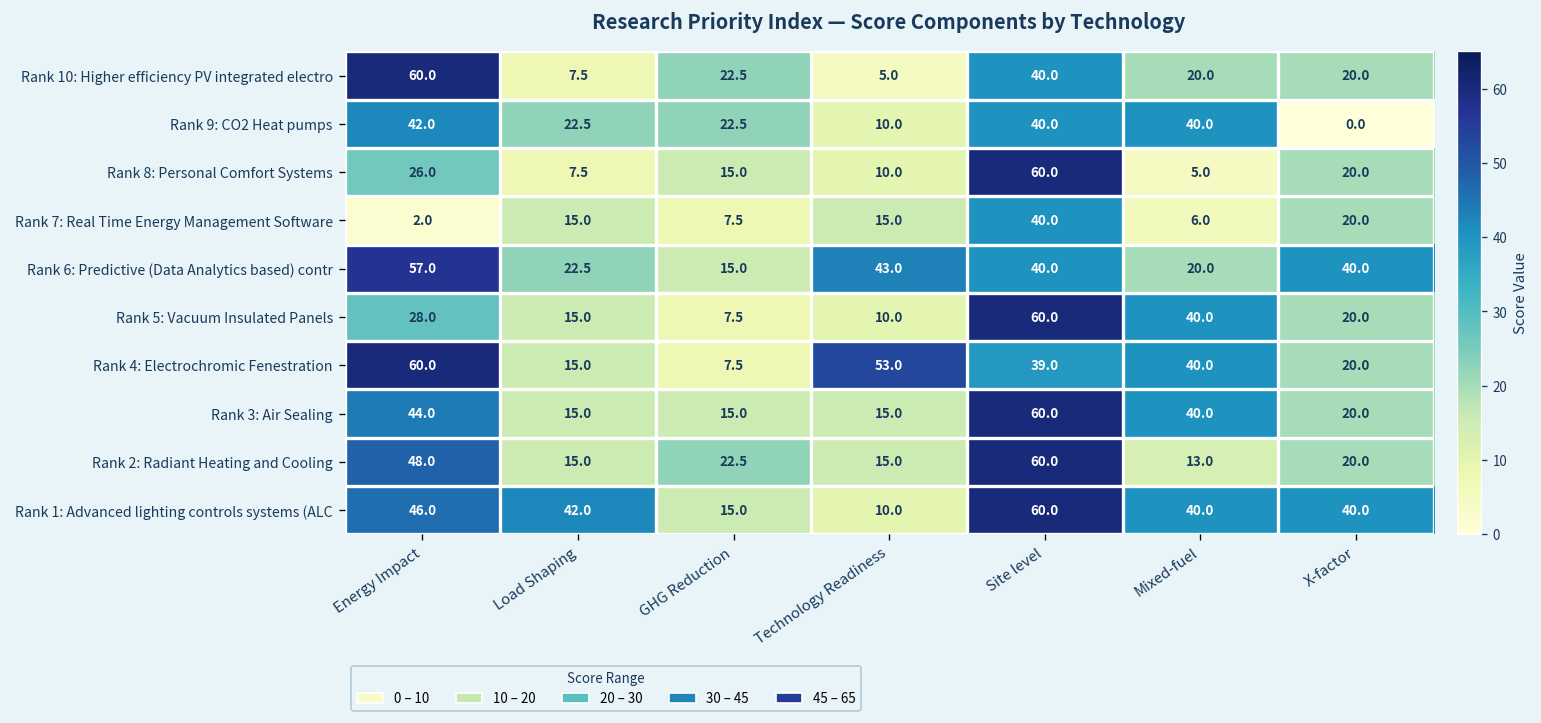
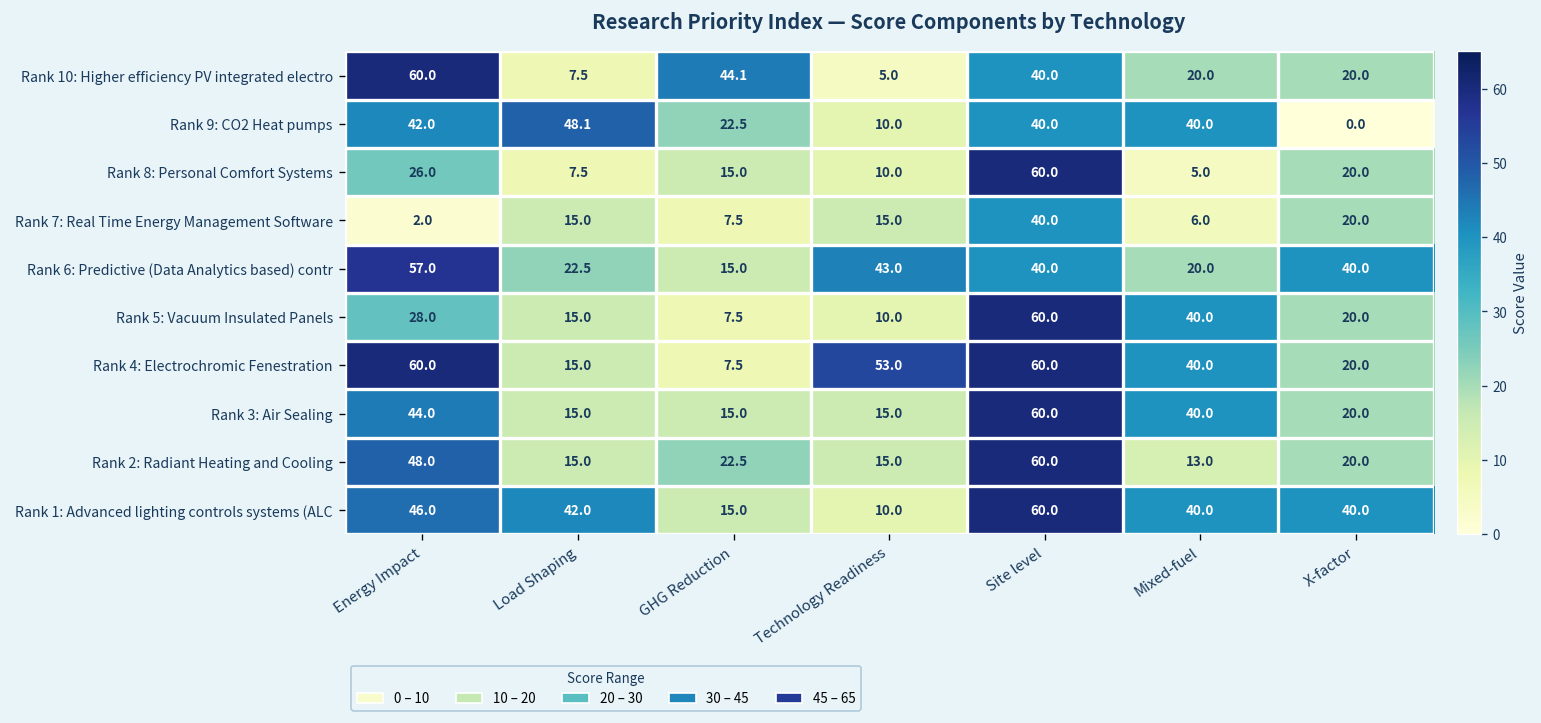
  {
    "Rank 10: Higher efficiency PV integrated electro": {
      "Energy Impact": 60.0,
      "Load Shaping": 7.5,
-     "GHG Reduction": 22.5,
+     "GHG Reduction": 44.1,
      "Technology Readiness": 5.0,
      "Site level": 40.0,
      "Mixed-fuel": 20.0,
      "X-factor": 20.0
    },
    "Rank 9: CO2 Heat pumps": {
      "Energy Impact": 42.0,
-     "Load Shaping": 22.5,
+     "Load Shaping": 48.1,
      "GHG Reduction": 22.5,
      "Technology Readiness": 10.0,
      "Site level": 40.0,
      "Mixed-fuel": 40.0,
      "X-factor": 0.0
    },
    "Rank 8: Personal Comfort Systems": {
      "Energy Impact": 26.0,
      "Load Shaping": 7.5,
      "GHG Reduction": 15.0,
      "Technology Readiness": 10.0,
      "Site level": 60.0,
      "Mixed-fuel": 5.0,
      "X-factor": 20.0
    },
    "Rank 7: Real Time Energy Management Software": {
      "Energy Impact": 2.0,
      "Load Shaping": 15.0,
      "GHG Reduction": 7.5,
      "Technology Readiness": 15.0,
      "Site level": 40.0,
      "Mixed-fuel": 6.0,
      "X-factor": 20.0
    },
    "Rank 6: Predictive (Data Analytics based) contr": {
      "Energy Impact": 57.0,
      "Load Shaping": 22.5,
      "GHG Reduction": 15.0,
      "Technology Readiness": 43.0,
      "Site level": 40.0,
      "Mixed-fuel": 20.0,
      "X-factor": 40.0
    },
    "Rank 5: Vacuum Insulated Panels": {
      "Energy Impact": 28.0,
      "Load Shaping": 15.0,
      "GHG Reduction": 7.5,
      "Technology Readiness": 10.0,
      "Site level": 60.0,
      "Mixed-fuel": 40.0,
      "X-factor": 20.0
    },
    "Rank 4: Electrochromic Fenestration": {
      "Energy Impact": 60.0,
      "Load Shaping": 15.0,
      "GHG Reduction": 7.5,
      "Technology Readiness": 53.0,
-     "Site level": 39.0,
+     "Site level": 60.0,
      "Mixed-fuel": 40.0,
      "X-factor": 20.0
    },
    "Rank 3: Air Sealing": {
      "Energy Impact": 44.0,
      "Load Shaping": 15.0,
      "GHG Reduction": 15.0,
      "Technology Readiness": 15.0,
      "Site level": 60.0,
      "Mixed-fuel": 40.0,
      "X-factor": 20.0
    },
    "Rank 2: Radiant Heating and Cooling": {
      "Energy Impact": 48.0,
      "Load Shaping": 15.0,
      "GHG Reduction": 22.5,
      "Technology Readiness": 15.0,
      "Site level": 60.0,
      "Mixed-fuel": 13.0,
      "X-factor": 20.0
    },
    "Rank 1: Advanced lighting controls systems (ALC": {
      "Energy Impact": 46.0,
      "Load Shaping": 42.0,
      "GHG Reduction": 15.0,
      "Technology Readiness": 10.0,
      "Site level": 60.0,
      "Mixed-fuel": 40.0,
      "X-factor": 40.0
    }
  }
